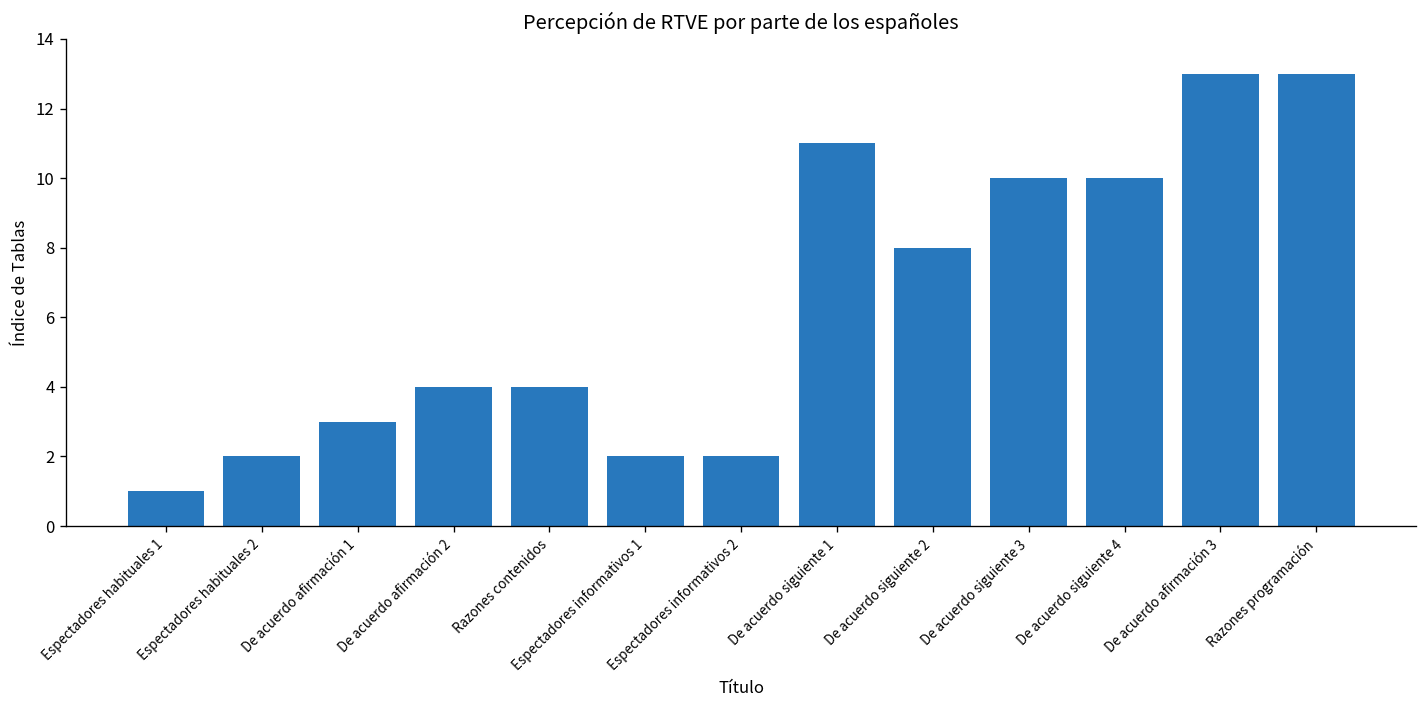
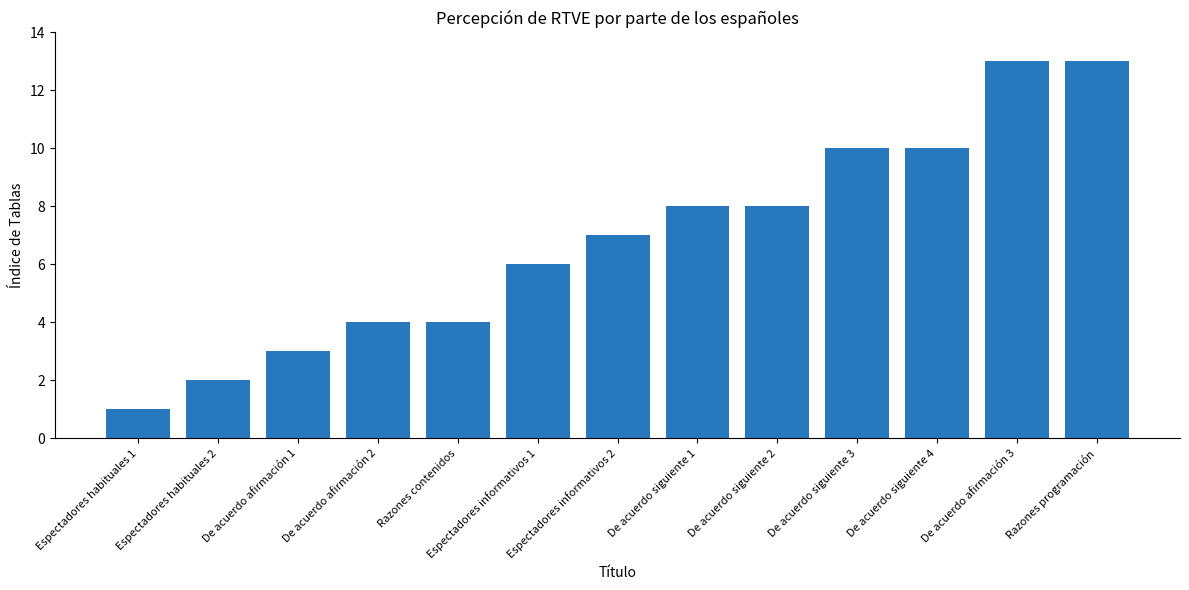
  {
    "Espectadores habituales 1": 1,
    "Espectadores habituales 2": 2,
    "De acuerdo afirmación 1": 3,
    "De acuerdo afirmación 2": 4,
    "Razones contenidos": 4,
-   "Espectadores informativos 1": 2,
-   "Espectadores informativos 2": 2,
-   "De acuerdo siguiente 1": 11,
+   "Espectadores informativos 1": 6,
+   "Espectadores informativos 2": 7,
+   "De acuerdo siguiente 1": 8,
    "De acuerdo siguiente 2": 8,
    "De acuerdo siguiente 3": 10,
    "De acuerdo siguiente 4": 10,
    "De acuerdo afirmación 3": 13,
    "Razones programación": 13
  }
